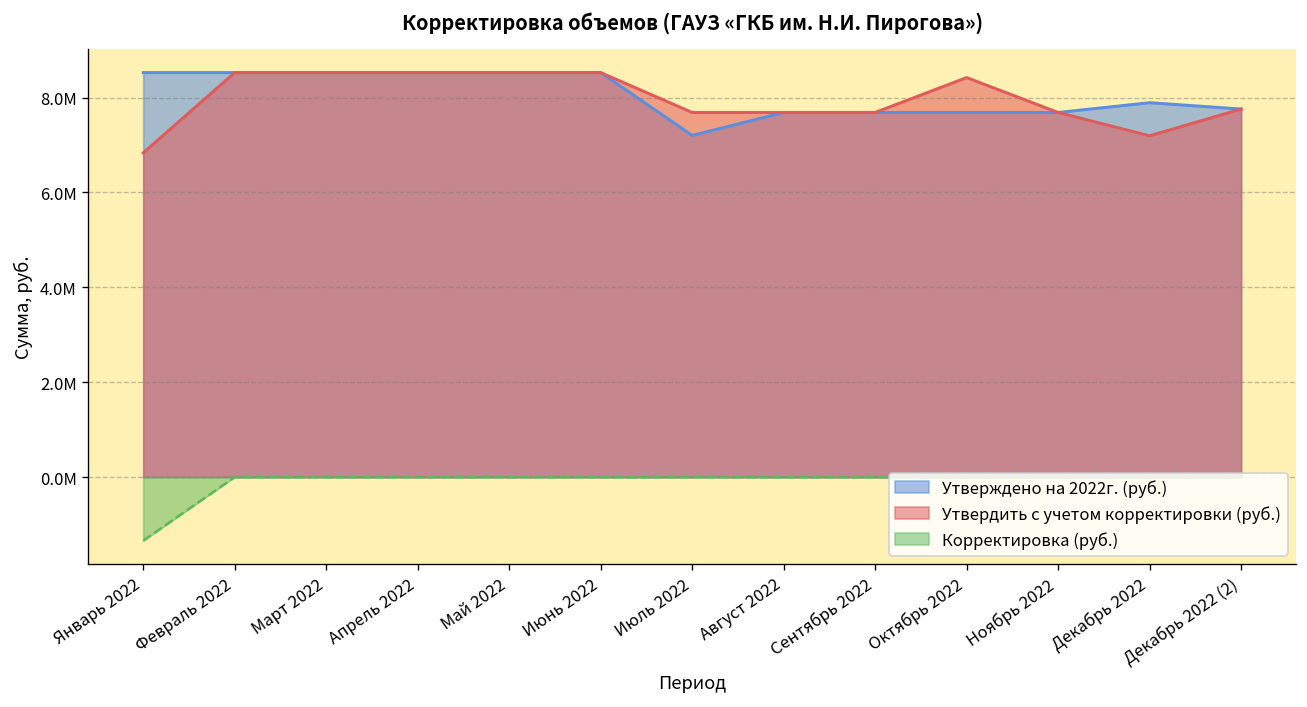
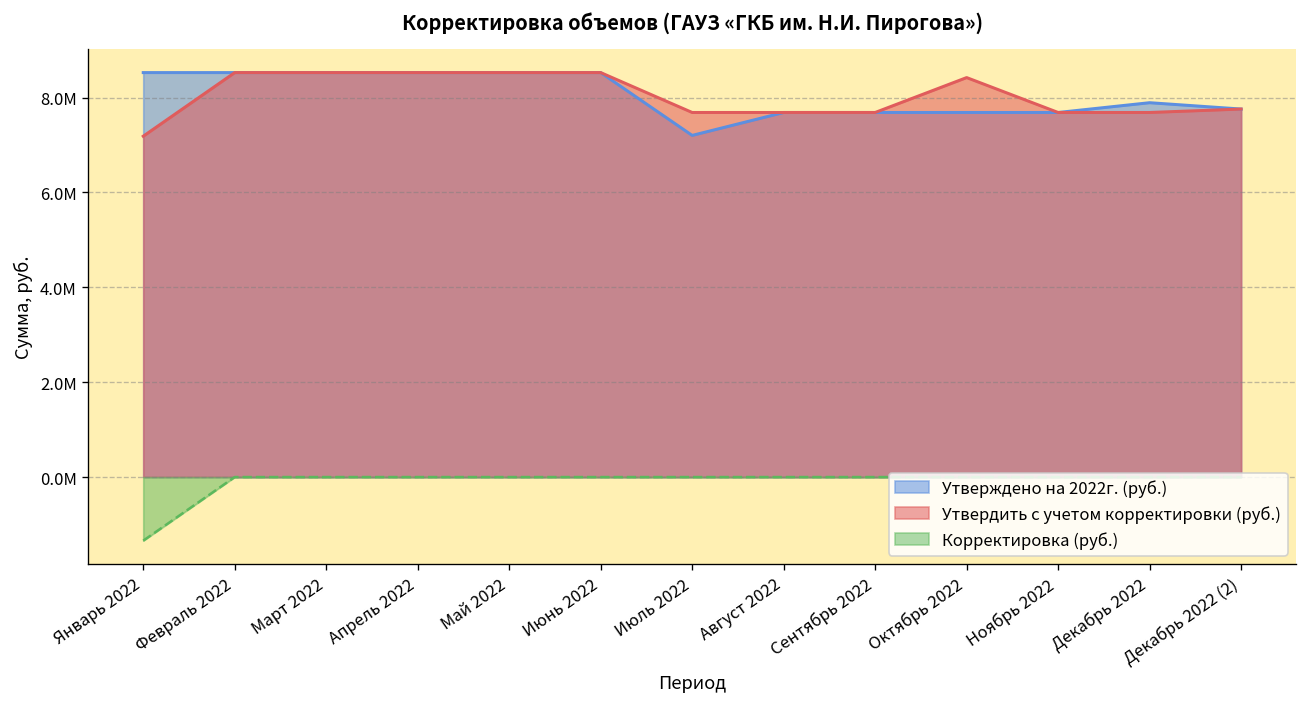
  {
    "Утверждено на 2022г. (руб.)": {
      "Январь 2022": 8500000,
      "Июль 2022": 7200000,
      "Октябрь 2022": 7700000,
      "Декабрь 2022": 7900000
    },
    "Утвердить с учетом корректировки (руб.)": {
-     "Январь 2022": 6800000,
+     "Январь 2022": 7200000,
      "Июль 2022": 7700000,
      "Октябрь 2022": 8400000,
-     "Декабрь 2022": 7200000
+     "Декабрь 2022": 7700000
    }
  }
